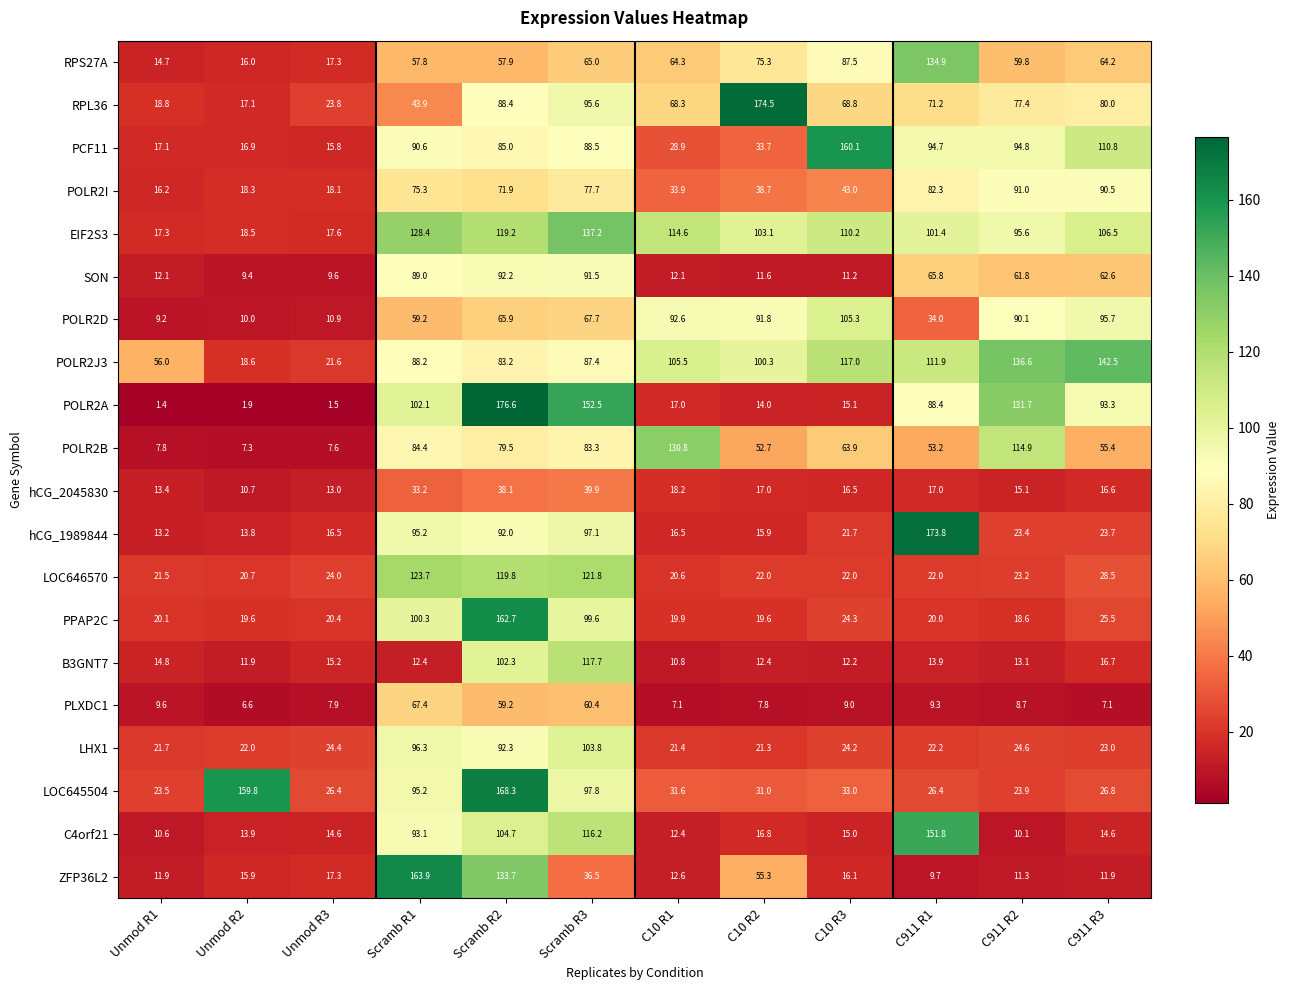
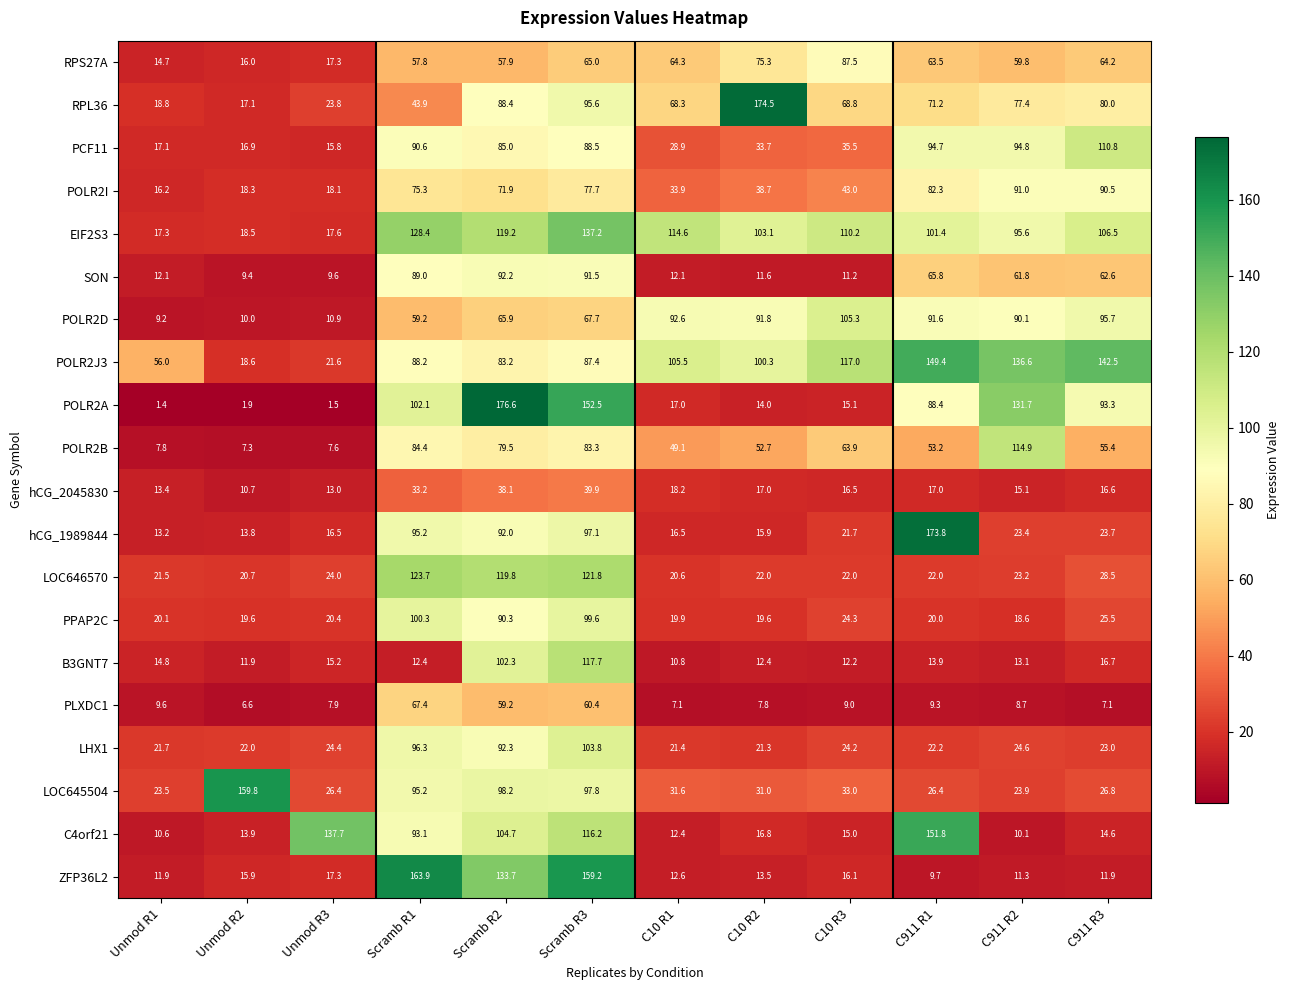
  {
    "RPS27A": {
      "Unmod R1": 14.7,
      "Unmod R2": 16.0,
      "Unmod R3": 17.3,
      "Scramb R1": 57.8,
      "Scramb R2": 57.9,
      "Scramb R3": 65.0,
      "C10 R1": 64.3,
      "C10 R2": 75.3,
      "C10 R3": 87.5,
-     "C911 R1": 134.9,
+     "C911 R1": 63.5,
      "C911 R2": 59.8,
      "C911 R3": 64.2
    },
    "PCF11": {
      "Unmod R1": 17.1,
      "Unmod R2": 16.9,
      "Unmod R3": 15.8,
      "Scramb R1": 90.6,
      "Scramb R2": 85.0,
      "Scramb R3": 88.5,
      "C10 R1": 28.9,
      "C10 R2": 33.7,
-     "C10 R3": 160.1,
+     "C10 R3": 35.5,
      "C911 R1": 94.7,
      "C911 R2": 94.8,
      "C911 R3": 110.8
    },
    "POLR2D": {
      "Unmod R1": 9.2,
      "Unmod R2": 10.0,
      "Unmod R3": 10.9,
      "Scramb R1": 59.2,
      "Scramb R2": 65.9,
      "Scramb R3": 67.7,
      "C10 R1": 92.6,
      "C10 R2": 91.8,
      "C10 R3": 105.3,
-     "C911 R1": 34.0,
+     "C911 R1": 91.6,
      "C911 R2": 90.1,
      "C911 R3": 95.7
    },
    "POLR2J3": {
      "Unmod R1": 56.0,
      "Unmod R2": 18.6,
      "Unmod R3": 21.6,
      "Scramb R1": 88.2,
      "Scramb R2": 83.2,
      "Scramb R3": 87.4,
      "C10 R1": 105.5,
      "C10 R2": 100.3,
      "C10 R3": 117.0,
-     "C911 R1": 111.9,
+     "C911 R1": 149.4,
      "C911 R2": 136.6,
      "C911 R3": 142.5
    },
    "POLR2B": {
      "Unmod R1": 7.8,
      "Unmod R2": 7.3,
      "Unmod R3": 7.6,
      "Scramb R1": 84.4,
      "Scramb R2": 79.5,
      "Scramb R3": 83.3,
-     "C10 R1": 130.8,
+     "C10 R1": 49.1,
      "C10 R2": 52.7,
      "C10 R3": 63.9,
      "C911 R1": 53.2,
      "C911 R2": 114.9,
      "C911 R3": 55.4
    },
    "PPAP2C": {
      "Unmod R1": 20.1,
      "Unmod R2": 19.6,
      "Unmod R3": 20.4,
      "Scramb R1": 100.3,
-     "Scramb R2": 162.7,
+     "Scramb R2": 90.3,
      "Scramb R3": 99.6,
      "C10 R1": 19.9,
      "C10 R2": 19.6,
      "C10 R3": 24.3,
      "C911 R1": 20.0,
      "C911 R2": 18.6,
      "C911 R3": 25.5
    },
    "LOC645504": {
      "Unmod R1": 23.5,
      "Unmod R2": 159.8,
      "Unmod R3": 26.4,
      "Scramb R1": 95.2,
-     "Scramb R2": 168.3,
+     "Scramb R2": 98.2,
      "Scramb R3": 97.8,
      "C10 R1": 31.6,
      "C10 R2": 31.0,
      "C10 R3": 33.0,
      "C911 R1": 26.4,
      "C911 R2": 23.9,
      "C911 R3": 26.8
    },
    "C4orf21": {
      "Unmod R1": 10.6,
      "Unmod R2": 13.9,
-     "Unmod R3": 14.6,
+     "Unmod R3": 137.7,
      "Scramb R1": 93.1,
      "Scramb R2": 104.7,
      "Scramb R3": 116.2,
      "C10 R1": 12.4,
      "C10 R2": 16.8,
      "C10 R3": 15.0,
      "C911 R1": 151.8,
      "C911 R2": 10.1,
      "C911 R3": 14.6
    },
    "ZFP36L2": {
      "Unmod R1": 11.9,
      "Unmod R2": 15.9,
      "Unmod R3": 17.3,
      "Scramb R1": 163.9,
      "Scramb R2": 133.7,
-     "Scramb R3": 36.5,
+     "Scramb R3": 159.2,
      "C10 R1": 12.6,
-     "C10 R2": 55.3,
+     "C10 R2": 13.5,
      "C10 R3": 16.1,
      "C911 R1": 9.7,
      "C911 R2": 11.3,
      "C911 R3": 11.9
    }
  }
